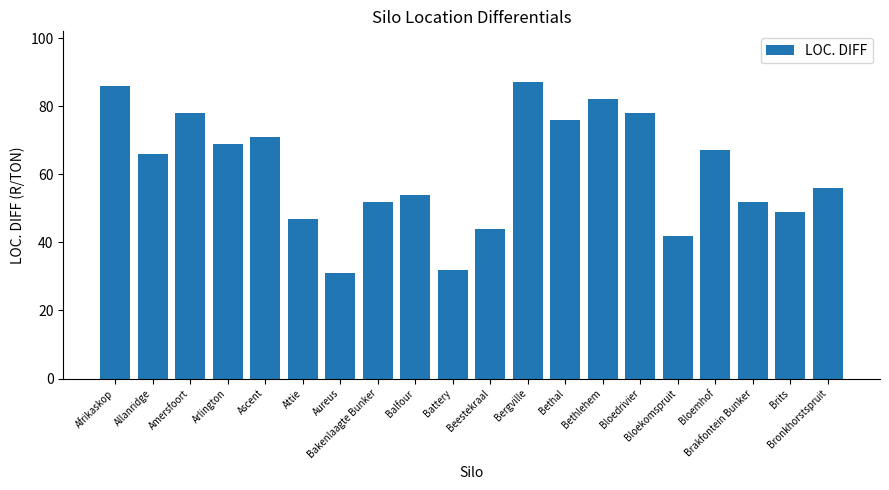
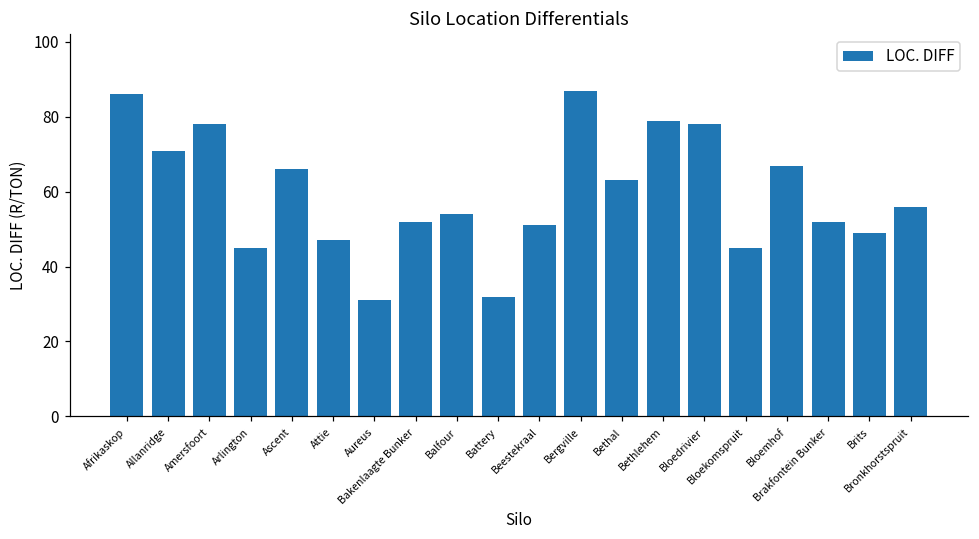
  {
    "Afrikaskop": 86,
-   "Allanridge": 66,
+   "Allanridge": 71,
    "Amersfoort": 78,
-   "Arlington": 69,
-   "Ascent": 71,
+   "Arlington": 45,
+   "Ascent": 66,
    "Attie": 47,
    "Aureus": 31,
    "Bakenlaagte Bunker": 52,
    "Balfour": 54,
    "Battery": 32,
-   "Beestekraal": 44,
+   "Beestekraal": 51,
    "Bergville": 87,
-   "Bethal": 76,
-   "Bethlehem": 82,
+   "Bethal": 63,
+   "Bethlehem": 79,
    "Bloedrivier": 78,
-   "Bloekomspruit": 42,
+   "Bloekomspruit": 45,
    "Bloemhof": 67,
    "Brakfontein Bunker": 52,
    "Brits": 49,
    "Bronkhorstspruit": 56
  }
